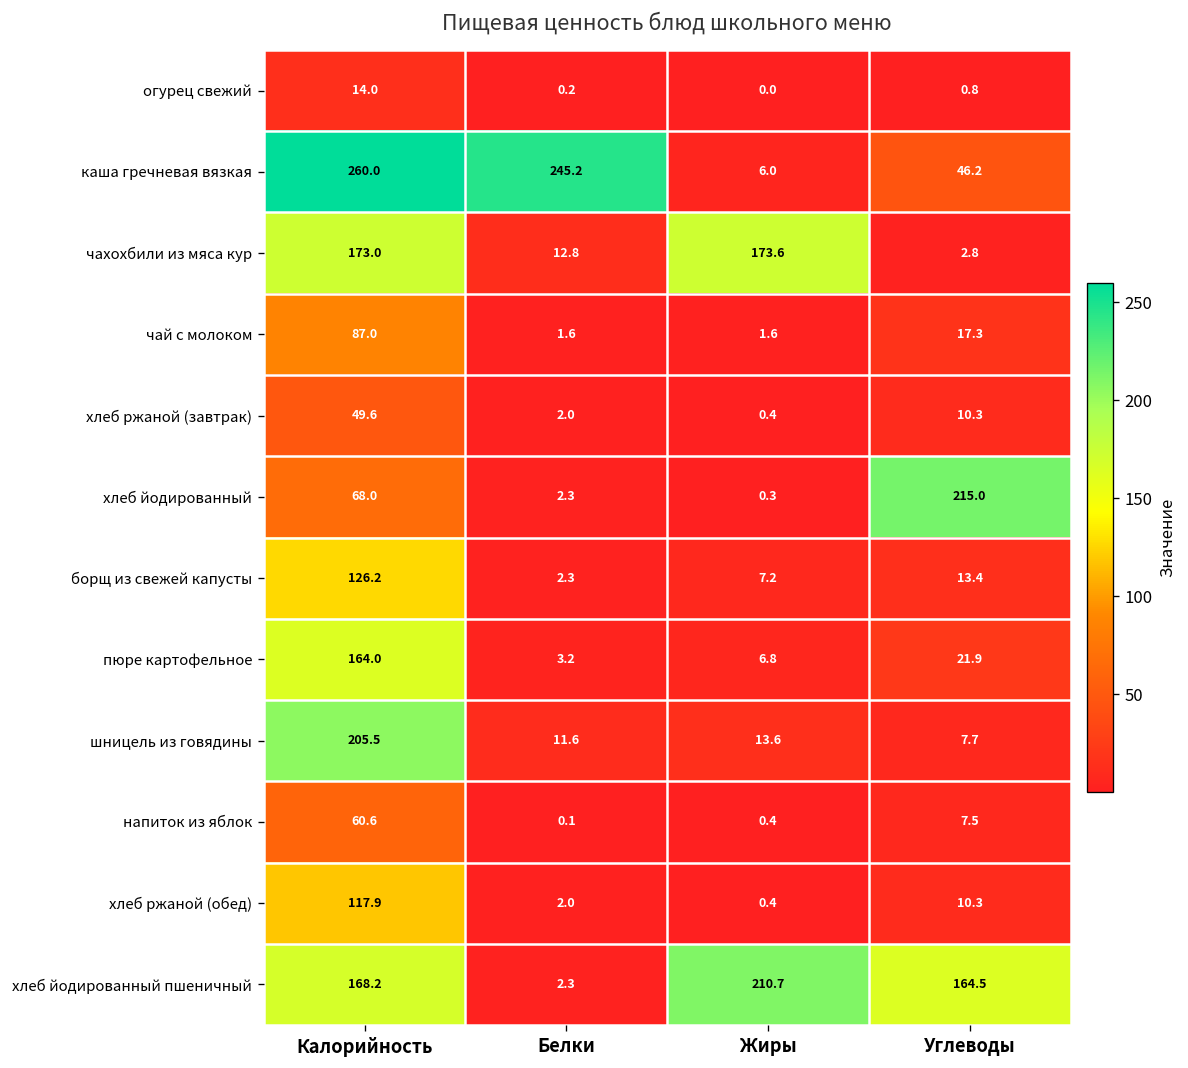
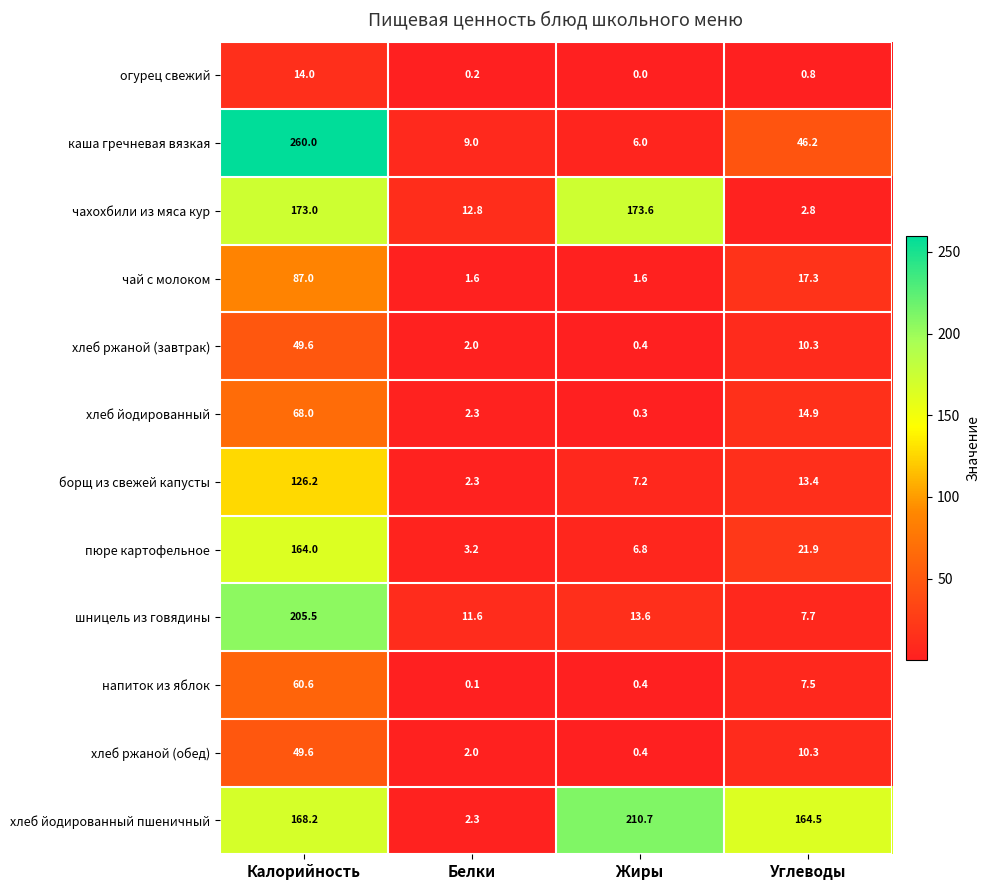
  {
    "огурец свежий": {
      "Калорийность": 14.0,
      "Белки": 0.2,
      "Жиры": 0.0,
      "Углеводы": 0.8
    },
    "каша гречневая вязкая": {
      "Калорийность": 260.0,
-     "Белки": 245.2,
+     "Белки": 9.0,
      "Жиры": 6.0,
      "Углеводы": 46.2
    },
    "чахохбили из мяса кур": {
      "Калорийность": 173.0,
      "Белки": 12.8,
      "Жиры": 173.6,
      "Углеводы": 2.8
    },
    "чай с молоком": {
      "Калорийность": 87.0,
      "Белки": 1.6,
      "Жиры": 1.6,
      "Углеводы": 17.3
    },
    "хлеб ржаной (завтрак)": {
      "Калорийность": 49.6,
      "Белки": 2.0,
      "Жиры": 0.4,
      "Углеводы": 10.3
    },
    "хлеб йодированный": {
      "Калорийность": 68.0,
      "Белки": 2.3,
      "Жиры": 0.3,
-     "Углеводы": 215.0
+     "Углеводы": 14.9
    },
    "борщ из свежей капусты": {
      "Калорийность": 126.2,
      "Белки": 2.3,
      "Жиры": 7.2,
      "Углеводы": 13.4
    },
    "пюре картофельное": {
      "Калорийность": 164.0,
      "Белки": 3.2,
      "Жиры": 6.8,
      "Углеводы": 21.9
    },
    "шницель из говядины": {
      "Калорийность": 205.5,
      "Белки": 11.6,
      "Жиры": 13.6,
      "Углеводы": 7.7
    },
    "напиток из яблок": {
      "Калорийность": 60.6,
      "Белки": 0.1,
      "Жиры": 0.4,
      "Углеводы": 7.5
    },
    "хлеб ржаной (обед)": {
-     "Калорийность": 117.9,
+     "Калорийность": 49.6,
      "Белки": 2.0,
      "Жиры": 0.4,
      "Углеводы": 10.3
    },
    "хлеб йодированный пшеничный": {
      "Калорийность": 168.2,
      "Белки": 2.3,
      "Жиры": 210.7,
      "Углеводы": 164.5
    }
  }
